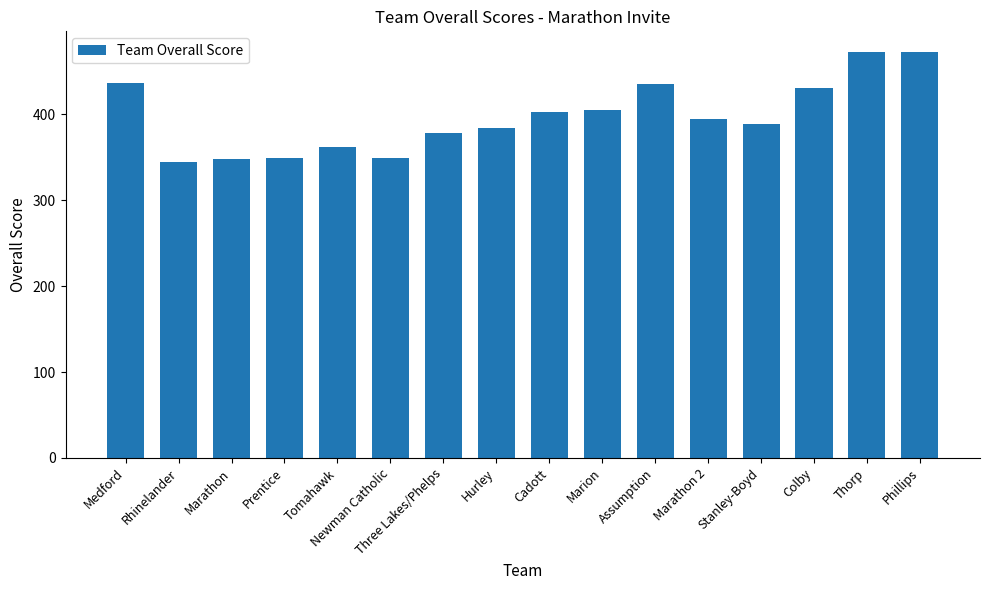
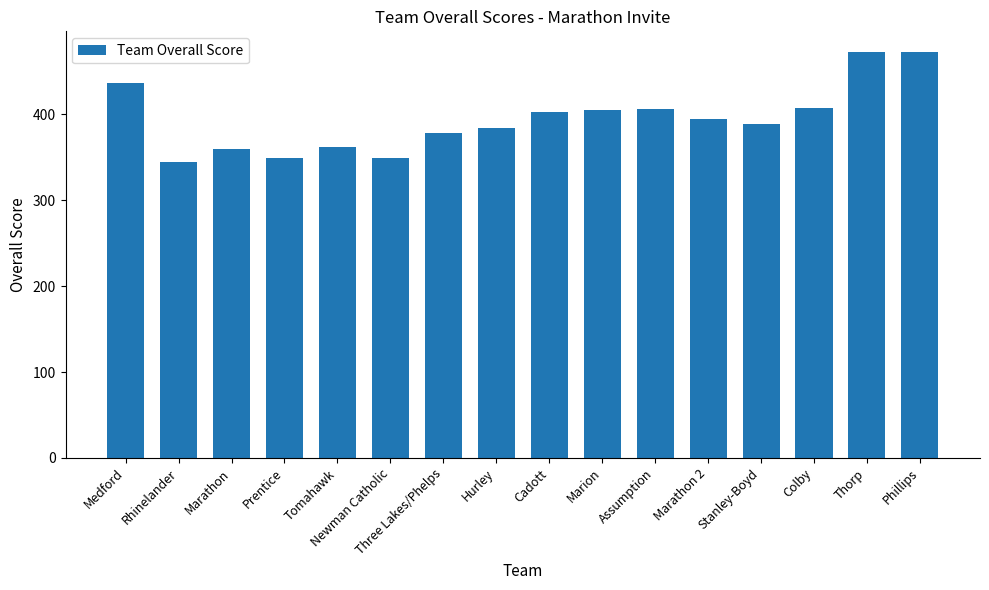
  {
    "Medford": 440,
    "Rhinelander": 350,
-   "Marathon": 350,
+   "Marathon": 360,
    "Prentice": 350,
    "Tomahawk": 360,
    "Newman Catholic": 350,
    "Three Lakes/Phelps": 380,
    "Hurley": 380,
    "Cadott": 400,
    "Marion": 410,
-   "Assumption": 440,
+   "Assumption": 410,
    "Marathon 2": 400,
    "Stanley-Boyd": 390,
-   "Colby": 430,
+   "Colby": 410,
    "Thorp": 470,
    "Phillips": 470
  }
